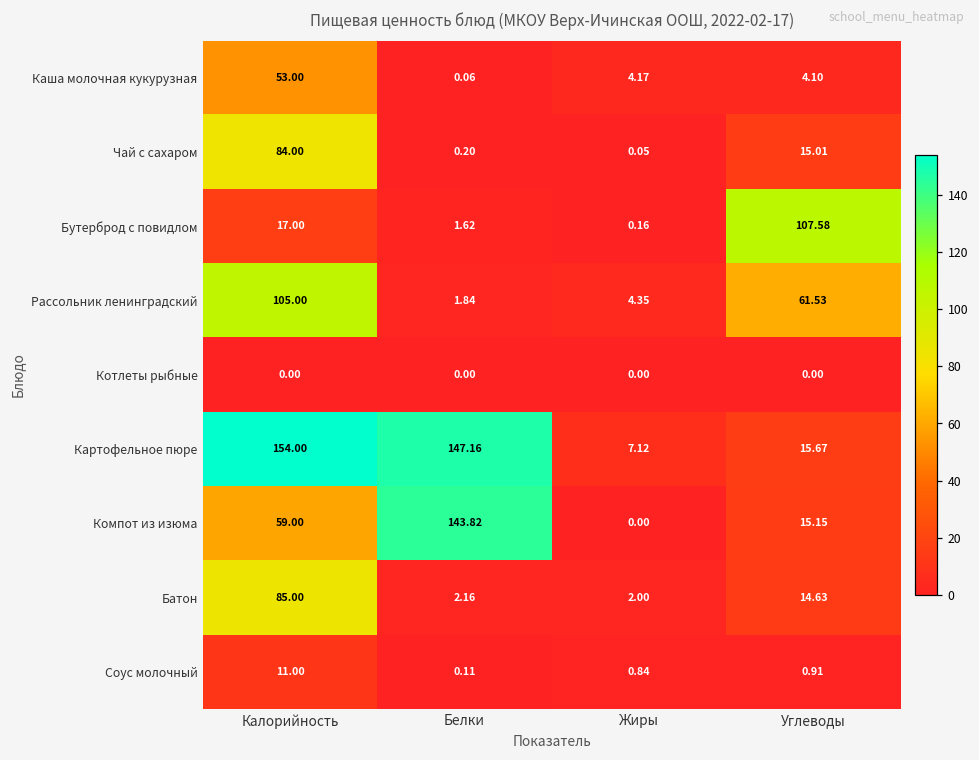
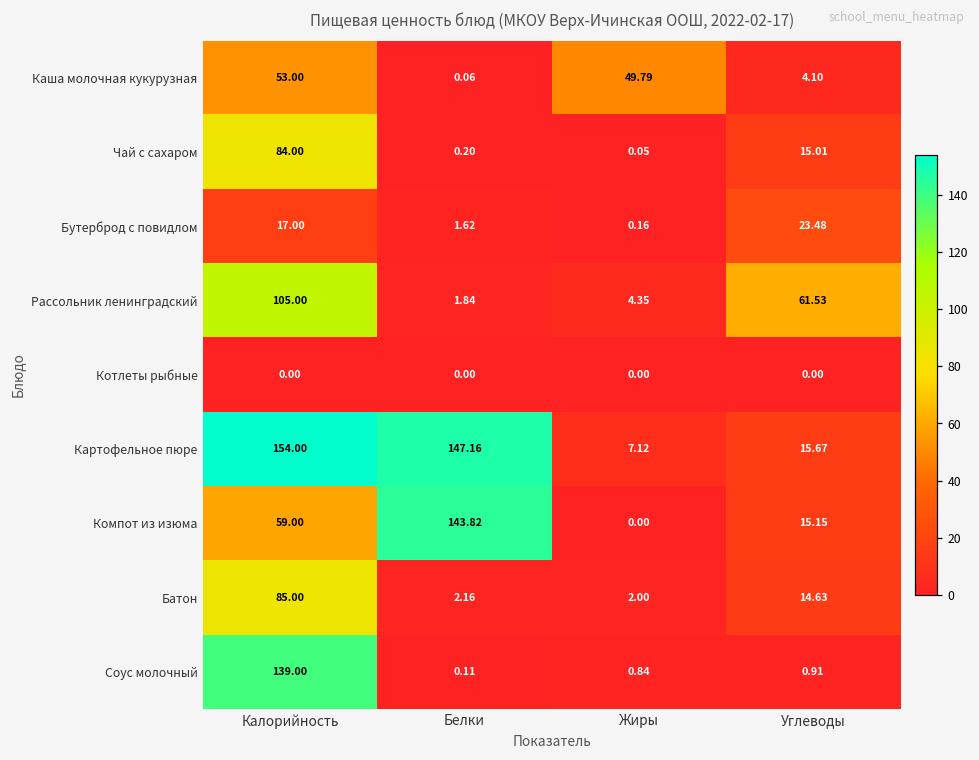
  {
    "Каша молочная кукурузная": {
      "Калорийность": 53.00,
      "Белки": 0.06,
-     "Жиры": 4.17,
+     "Жиры": 49.79,
      "Углеводы": 4.10
    },
    "Чай с сахаром": {
      "Калорийность": 84.00,
      "Белки": 0.20,
      "Жиры": 0.05,
      "Углеводы": 15.01
    },
    "Бутерброд с повидлом": {
      "Калорийность": 17.00,
      "Белки": 1.62,
      "Жиры": 0.16,
-     "Углеводы": 107.58
+     "Углеводы": 23.48
    },
    "Рассольник ленинградский": {
      "Калорийность": 105.00,
      "Белки": 1.84,
      "Жиры": 4.35,
      "Углеводы": 61.53
    },
    "Котлеты рыбные": {
      "Калорийность": 0.00,
      "Белки": 0.00,
      "Жиры": 0.00,
      "Углеводы": 0.00
    },
    "Картофельное пюре": {
      "Калорийность": 154.00,
      "Белки": 147.16,
      "Жиры": 7.12,
      "Углеводы": 15.67
    },
    "Компот из изюма": {
      "Калорийность": 59.00,
      "Белки": 143.82,
      "Жиры": 0.00,
      "Углеводы": 15.15
    },
    "Батон": {
      "Калорийность": 85.00,
      "Белки": 2.16,
      "Жиры": 2.00,
      "Углеводы": 14.63
    },
    "Соус молочный": {
-     "Калорийность": 11.00,
+     "Калорийность": 139.00,
      "Белки": 0.11,
      "Жиры": 0.84,
      "Углеводы": 0.91
    }
  }
